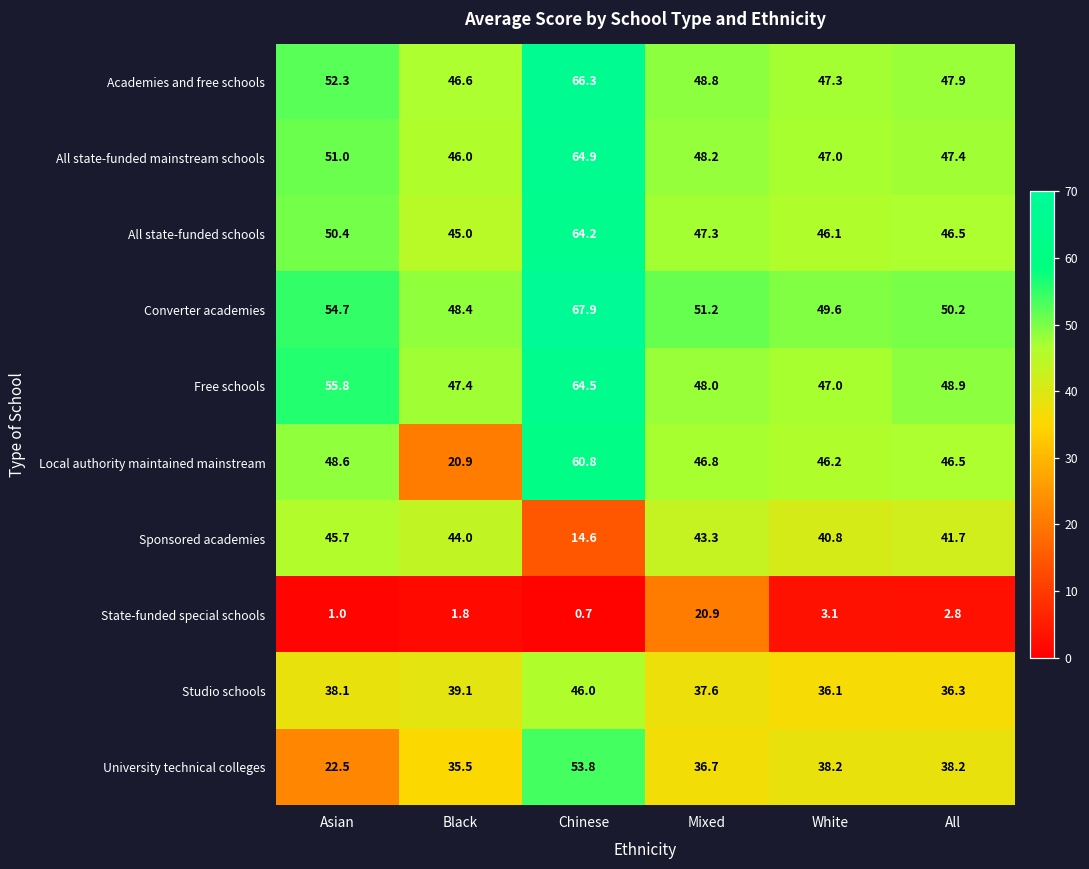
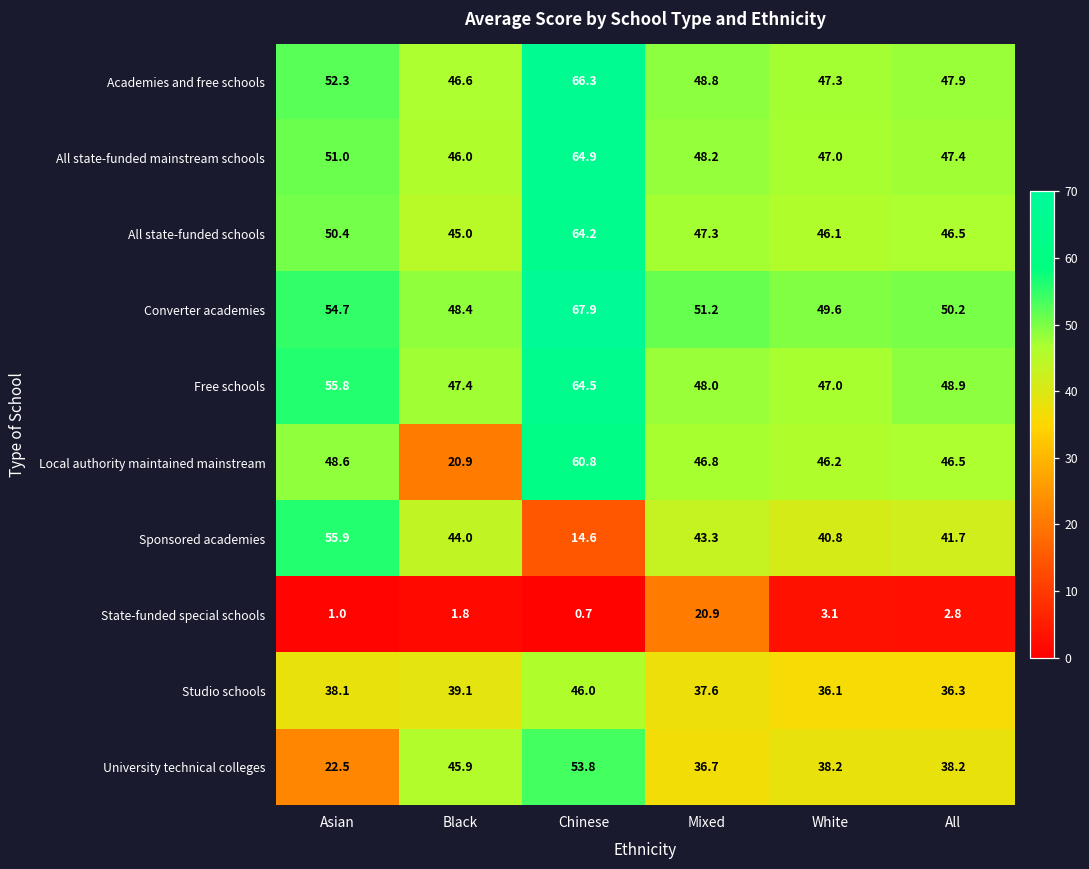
  {
    "Academies and free schools": {
      "Asian": 52.3,
      "Black": 46.6,
      "Chinese": 66.3,
      "Mixed": 48.8,
      "White": 47.3,
      "All": 47.9
    },
    "All state-funded mainstream schools": {
      "Asian": 51.0,
      "Black": 46.0,
      "Chinese": 64.9,
      "Mixed": 48.2,
      "White": 47.0,
      "All": 47.4
    },
    "All state-funded schools": {
      "Asian": 50.4,
      "Black": 45.0,
      "Chinese": 64.2,
      "Mixed": 47.3,
      "White": 46.1,
      "All": 46.5
    },
    "Converter academies": {
      "Asian": 54.7,
      "Black": 48.4,
      "Chinese": 67.9,
      "Mixed": 51.2,
      "White": 49.6,
      "All": 50.2
    },
    "Free schools": {
      "Asian": 55.8,
      "Black": 47.4,
      "Chinese": 64.5,
      "Mixed": 48.0,
      "White": 47.0,
      "All": 48.9
    },
    "Local authority maintained mainstream": {
      "Asian": 48.6,
      "Black": 20.9,
      "Chinese": 60.8,
      "Mixed": 46.8,
      "White": 46.2,
      "All": 46.5
    },
    "Sponsored academies": {
-     "Asian": 45.7,
+     "Asian": 55.9,
      "Black": 44.0,
      "Chinese": 14.6,
      "Mixed": 43.3,
      "White": 40.8,
      "All": 41.7
    },
    "State-funded special schools": {
      "Asian": 1.0,
      "Black": 1.8,
      "Chinese": 0.7,
      "Mixed": 20.9,
      "White": 3.1,
      "All": 2.8
    },
    "Studio schools": {
      "Asian": 38.1,
      "Black": 39.1,
      "Chinese": 46.0,
      "Mixed": 37.6,
      "White": 36.1,
      "All": 36.3
    },
    "University technical colleges": {
      "Asian": 22.5,
-     "Black": 35.5,
+     "Black": 45.9,
      "Chinese": 53.8,
      "Mixed": 36.7,
      "White": 38.2,
      "All": 38.2
    }
  }
